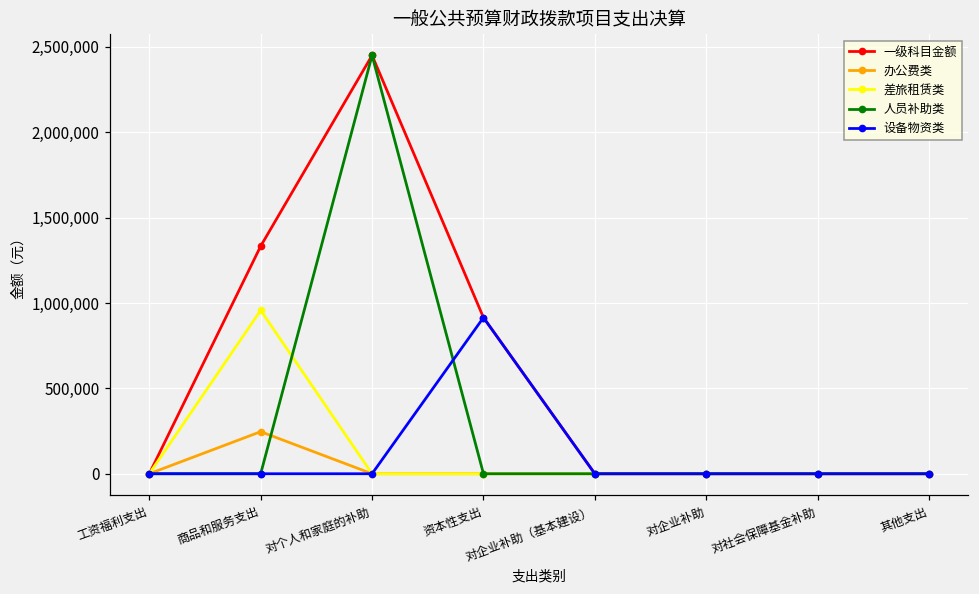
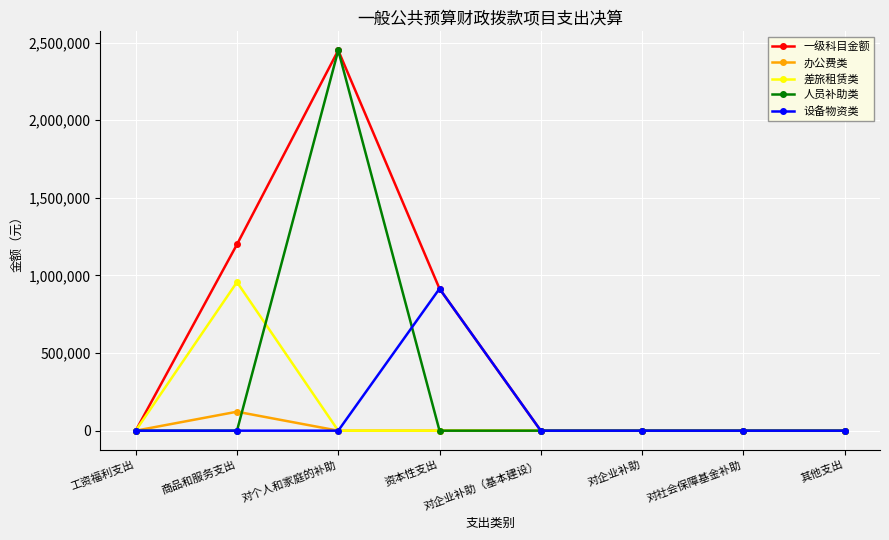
  {
    "一级科目金额": {
-     "商品和服务支出": "1,330,000"
+     "商品和服务支出": "1,200,000"
    },
    "办公费类": {
-     "商品和服务支出": "250,000"
+     "商品和服务支出": "120,000"
    },
    "差旅租赁类": {
      "商品和服务支出": "960,000"
    }
  }
